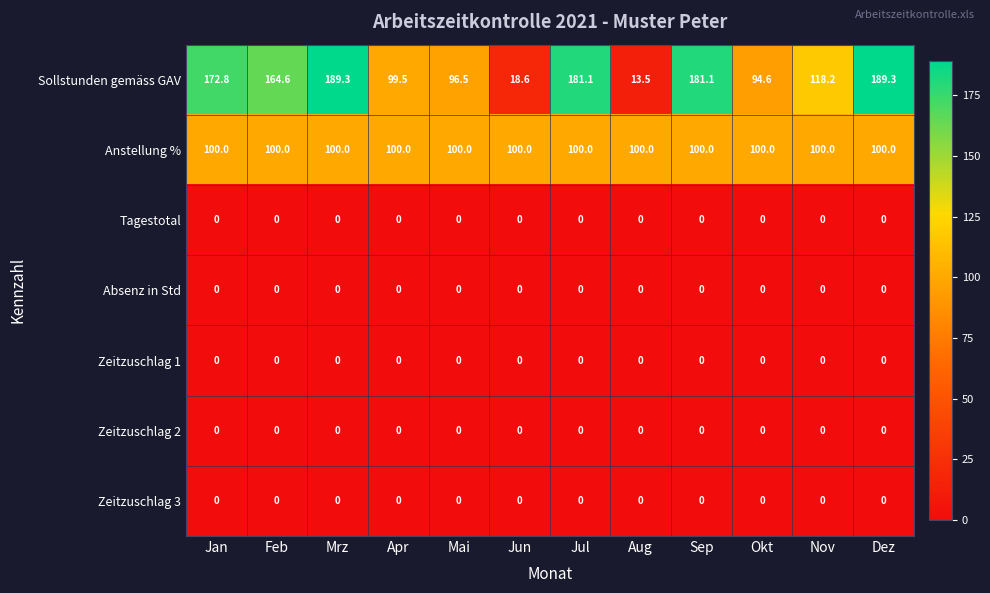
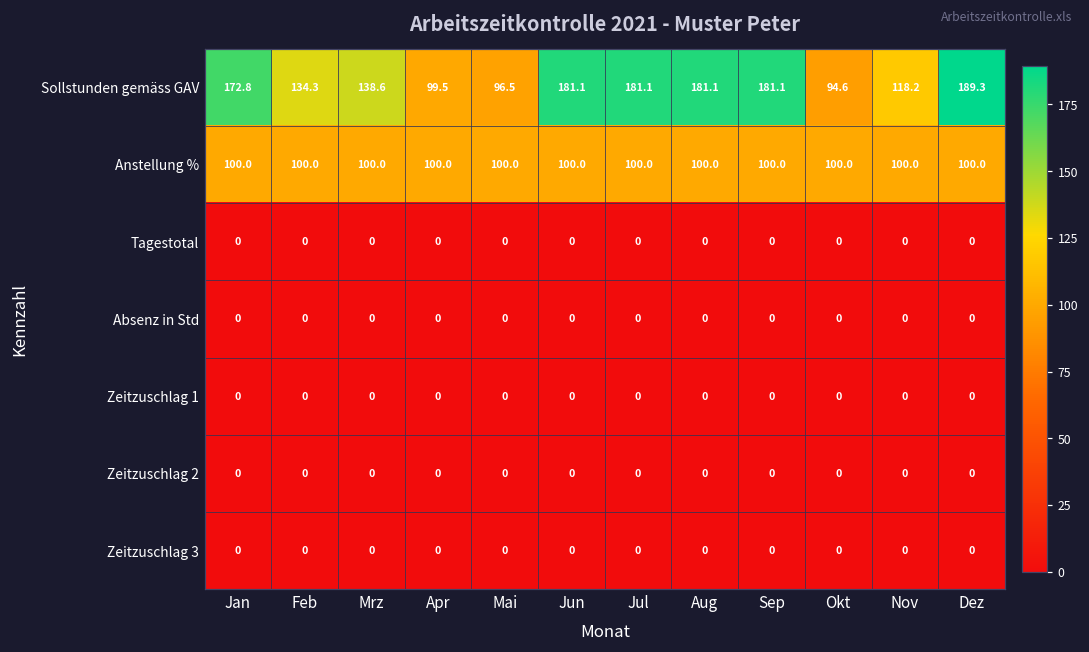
  {
    "Sollstunden gemäss GAV": {
      "Jan": 172.8,
-     "Feb": 164.6,
-     "Mrz": 189.3,
+     "Feb": 134.3,
+     "Mrz": 138.6,
      "Apr": 99.5,
      "Mai": 96.5,
-     "Jun": 18.6,
+     "Jun": 181.1,
      "Jul": 181.1,
-     "Aug": 13.5,
+     "Aug": 181.1,
      "Sep": 181.1,
      "Okt": 94.6,
      "Nov": 118.2,
      "Dez": 189.3
    },
    "Anstellung %": {
      "Jan": 100.0,
      "Feb": 100.0,
      "Mrz": 100.0,
      "Apr": 100.0,
      "Mai": 100.0,
      "Jun": 100.0,
      "Jul": 100.0,
      "Aug": 100.0,
      "Sep": 100.0,
      "Okt": 100.0,
      "Nov": 100.0,
      "Dez": 100.0
    },
    "Tagestotal": {
      "Jan": 0,
      "Feb": 0,
      "Mrz": 0,
      "Apr": 0,
      "Mai": 0,
      "Jun": 0,
      "Jul": 0,
      "Aug": 0,
      "Sep": 0,
      "Okt": 0,
      "Nov": 0,
      "Dez": 0
    },
    "Absenz in Std": {
      "Jan": 0,
      "Feb": 0,
      "Mrz": 0,
      "Apr": 0,
      "Mai": 0,
      "Jun": 0,
      "Jul": 0,
      "Aug": 0,
      "Sep": 0,
      "Okt": 0,
      "Nov": 0,
      "Dez": 0
    },
    "Zeitzuschlag 1": {
      "Jan": 0,
      "Feb": 0,
      "Mrz": 0,
      "Apr": 0,
      "Mai": 0,
      "Jun": 0,
      "Jul": 0,
      "Aug": 0,
      "Sep": 0,
      "Okt": 0,
      "Nov": 0,
      "Dez": 0
    },
    "Zeitzuschlag 2": {
      "Jan": 0,
      "Feb": 0,
      "Mrz": 0,
      "Apr": 0,
      "Mai": 0,
      "Jun": 0,
      "Jul": 0,
      "Aug": 0,
      "Sep": 0,
      "Okt": 0,
      "Nov": 0,
      "Dez": 0
    },
    "Zeitzuschlag 3": {
      "Jan": 0,
      "Feb": 0,
      "Mrz": 0,
      "Apr": 0,
      "Mai": 0,
      "Jun": 0,
      "Jul": 0,
      "Aug": 0,
      "Sep": 0,
      "Okt": 0,
      "Nov": 0,
      "Dez": 0
    }
  }
